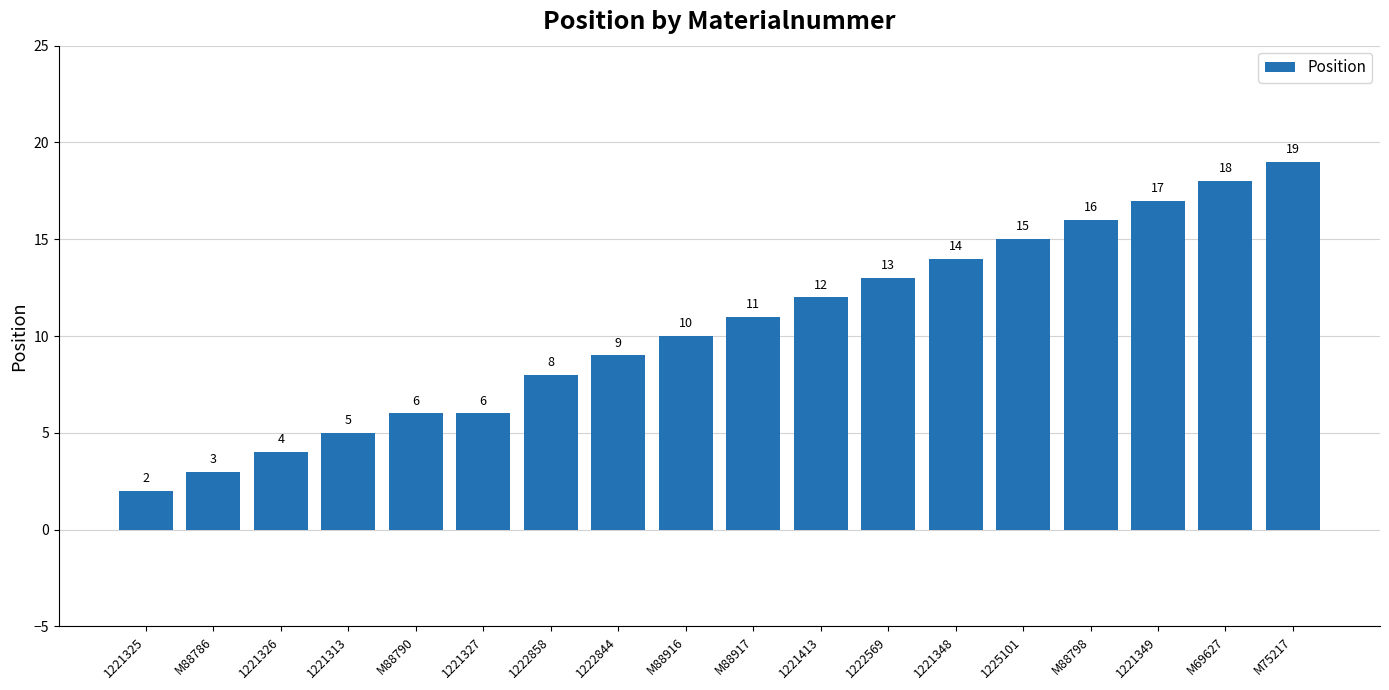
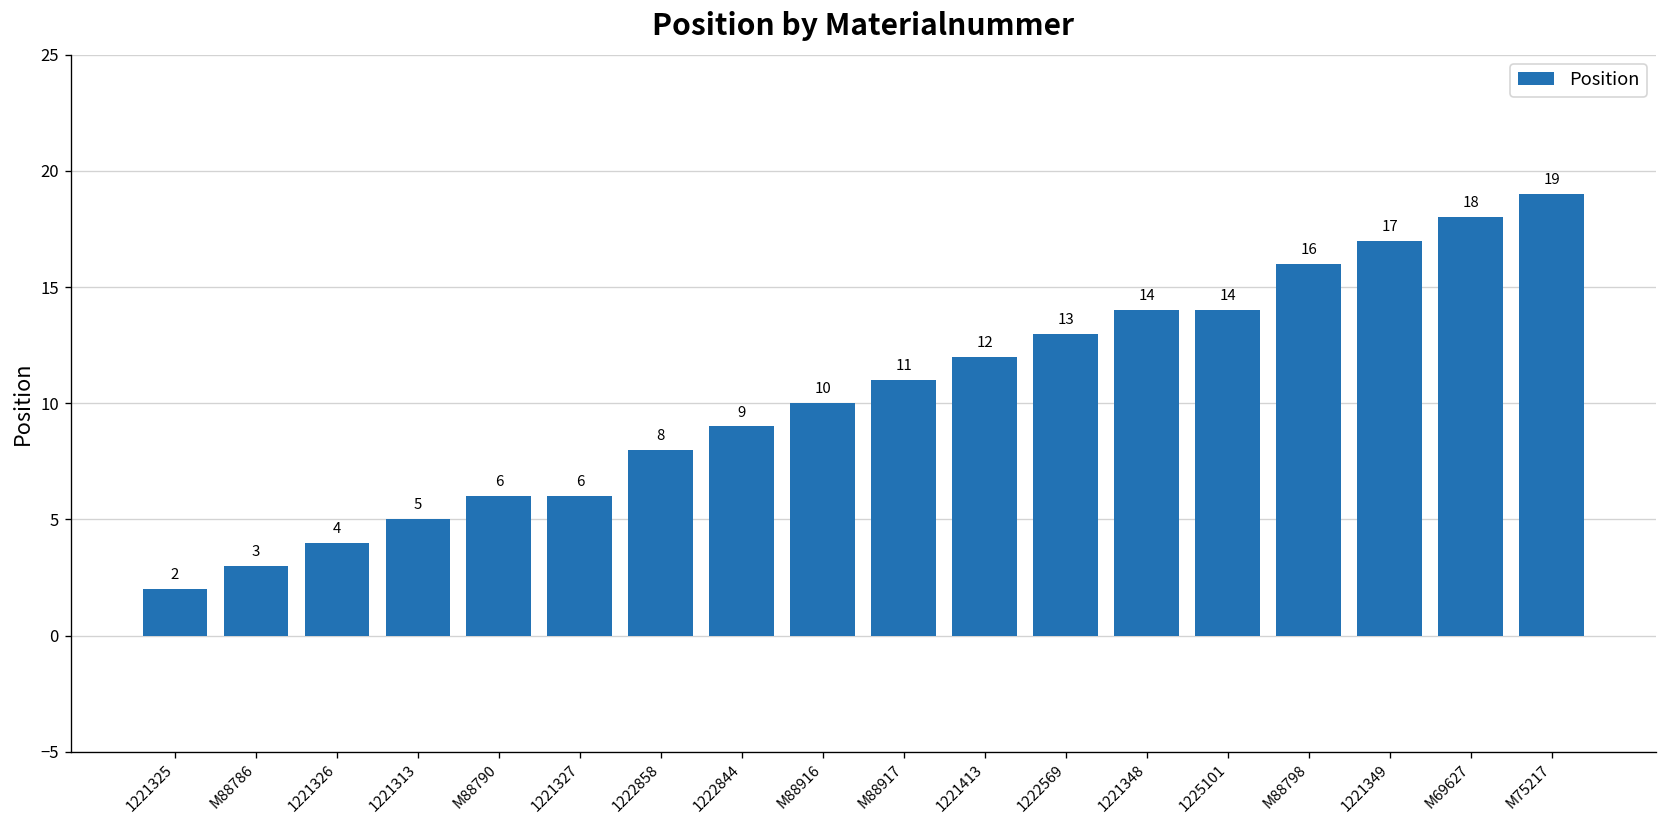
  {
    "1221325": 2,
    "M88786": 3,
    "1221326": 4,
    "1221313": 5,
    "M88790": 6,
    "1221327": 6,
    "1222858": 8,
    "1222844": 9,
    "M88916": 10,
    "M88917": 11,
    "1221413": 12,
    "1222569": 13,
    "1221348": 14,
-   "1225101": 15,
+   "1225101": 14,
    "M88798": 16,
    "1221349": 17,
    "M69627": 18,
    "M75217": 19
  }
